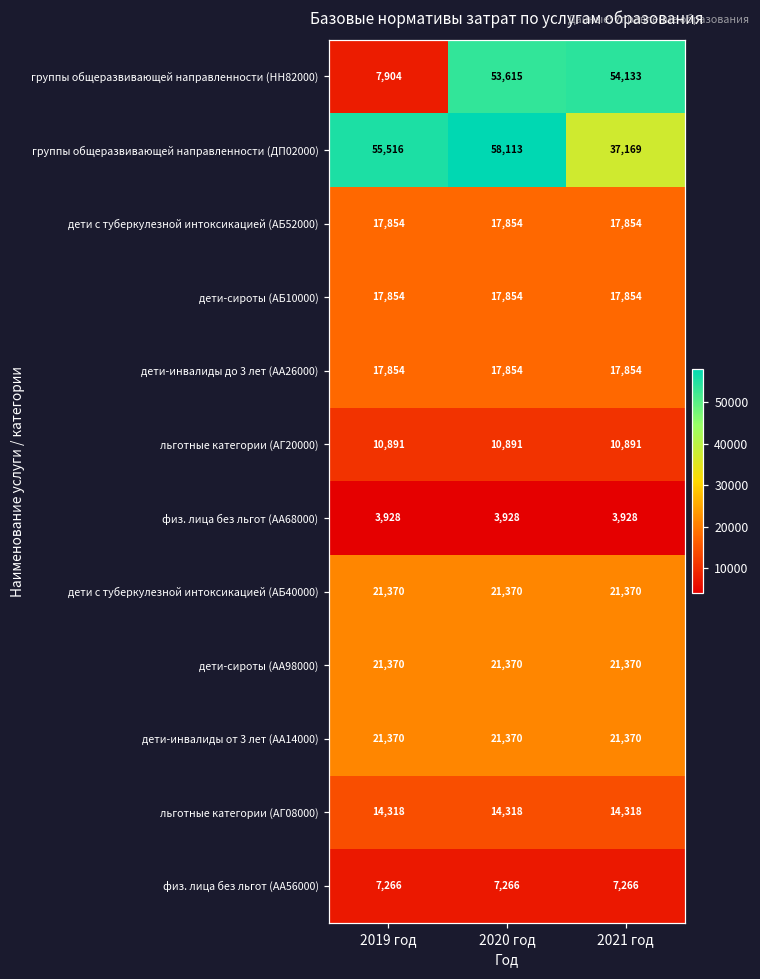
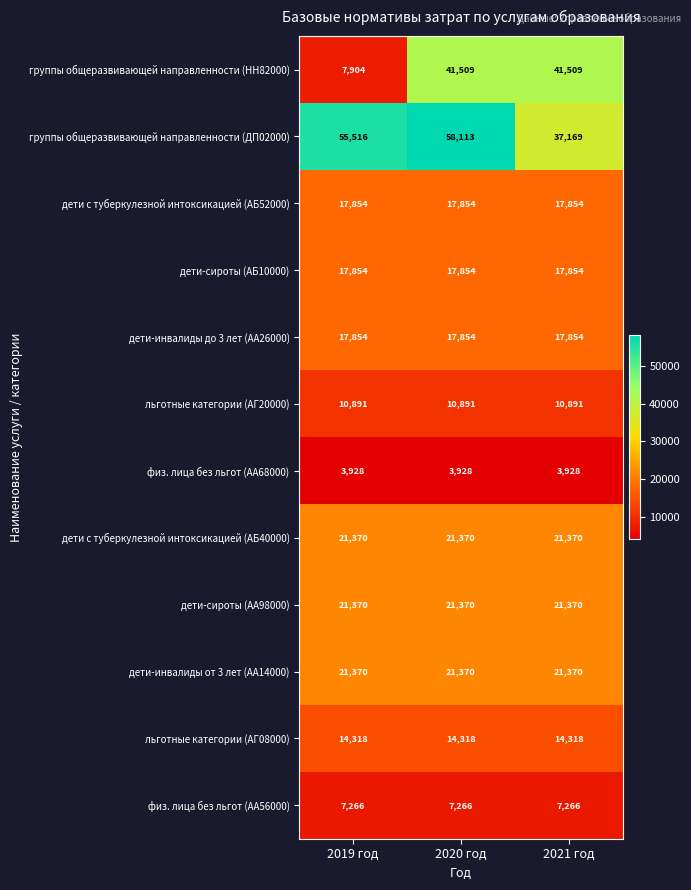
  {
    "группы общеразвивающей направленности (НН82000)": {
      "2019 год": "7,904",
-     "2020 год": "53,615",
-     "2021 год": "54,133"
+     "2020 год": "41,509",
+     "2021 год": "41,509"
    },
    "группы общеразвивающей направленности (ДП02000)": {
      "2019 год": "55,516",
      "2020 год": "58,113",
      "2021 год": "37,169"
    },
    "дети с туберкулезной интоксикацией (АБ52000)": {
      "2019 год": "17,854",
      "2020 год": "17,854",
      "2021 год": "17,854"
    },
    "дети-сироты (АБ10000)": {
      "2019 год": "17,854",
      "2020 год": "17,854",
      "2021 год": "17,854"
    },
    "дети-инвалиды до 3 лет (АА26000)": {
      "2019 год": "17,854",
      "2020 год": "17,854",
      "2021 год": "17,854"
    },
    "льготные категории (АГ20000)": {
      "2019 год": "10,891",
      "2020 год": "10,891",
      "2021 год": "10,891"
    },
    "физ. лица без льгот (АА68000)": {
      "2019 год": "3,928",
      "2020 год": "3,928",
      "2021 год": "3,928"
    },
    "дети с туберкулезной интоксикацией (АБ40000)": {
      "2019 год": "21,370",
      "2020 год": "21,370",
      "2021 год": "21,370"
    },
    "дети-сироты (АА98000)": {
      "2019 год": "21,370",
      "2020 год": "21,370",
      "2021 год": "21,370"
    },
    "дети-инвалиды от 3 лет (АА14000)": {
      "2019 год": "21,370",
      "2020 год": "21,370",
      "2021 год": "21,370"
    },
    "льготные категории (АГ08000)": {
      "2019 год": "14,318",
      "2020 год": "14,318",
      "2021 год": "14,318"
    },
    "физ. лица без льгот (АА56000)": {
      "2019 год": "7,266",
      "2020 год": "7,266",
      "2021 год": "7,266"
    }
  }
